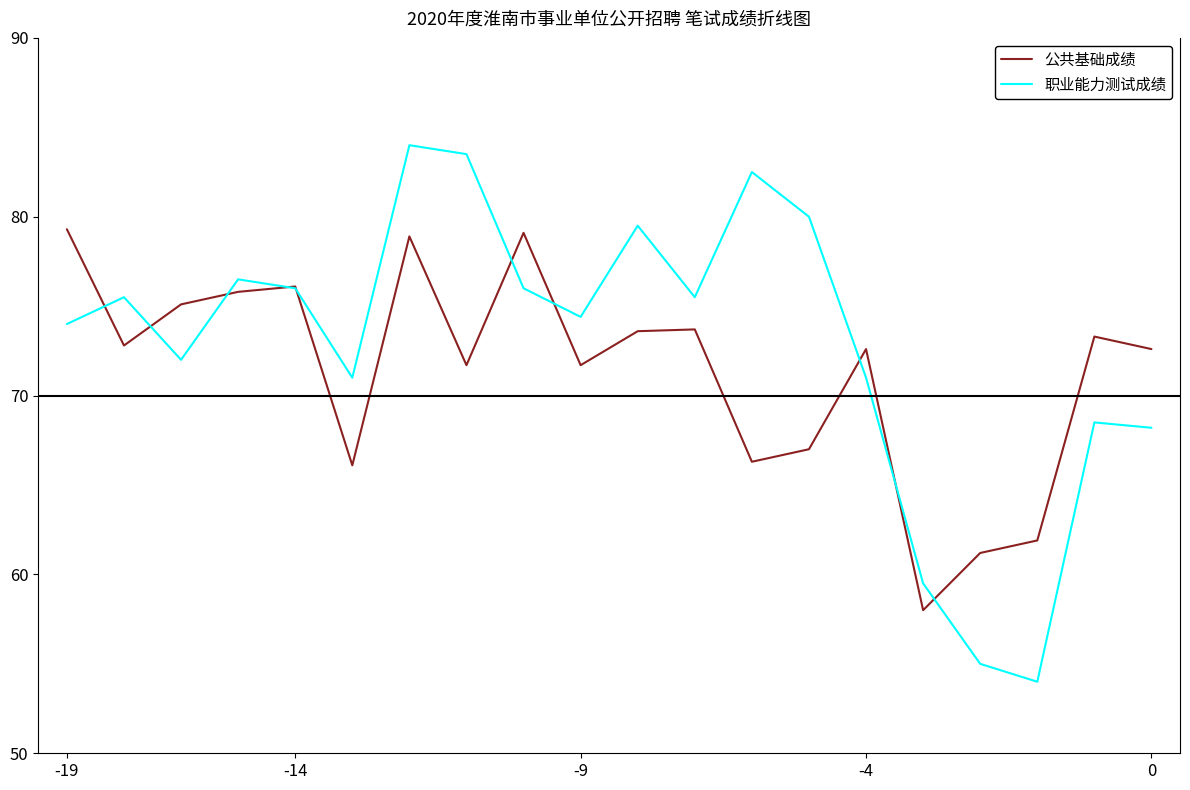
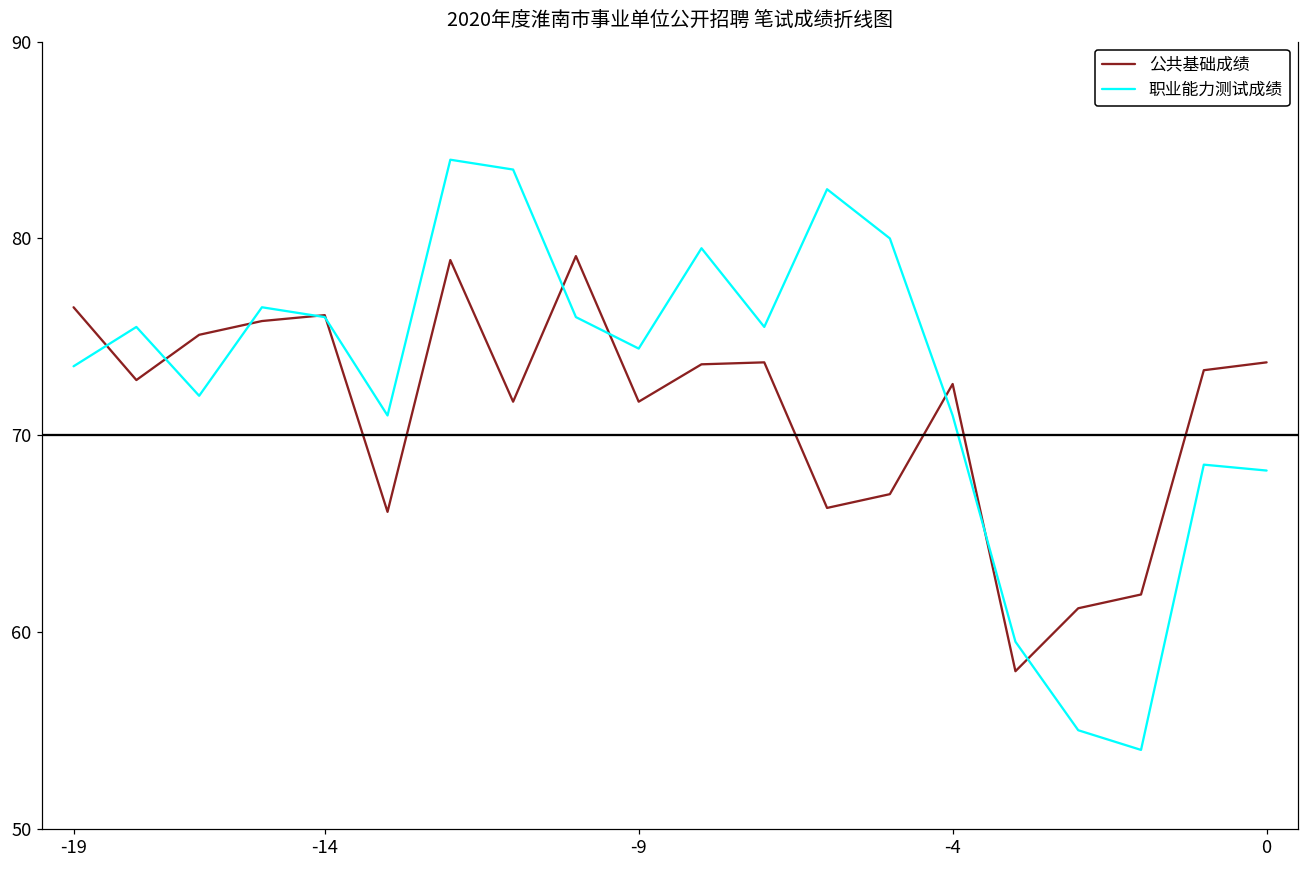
  {
    "公共基础成绩": {
-     "-19": 79.3,
+     "-19": 76.5,
      "-9": 71.7,
      "-4": 72.6,
-     "0": 72.6
+     "0": 73.7
    },
    "职业能力测试成绩": {
-     "-19": 74.0,
+     "-19": 73.5,
      "-9": 74.4,
      "-4": 71.0,
      "0": 68.2
    }
  }
